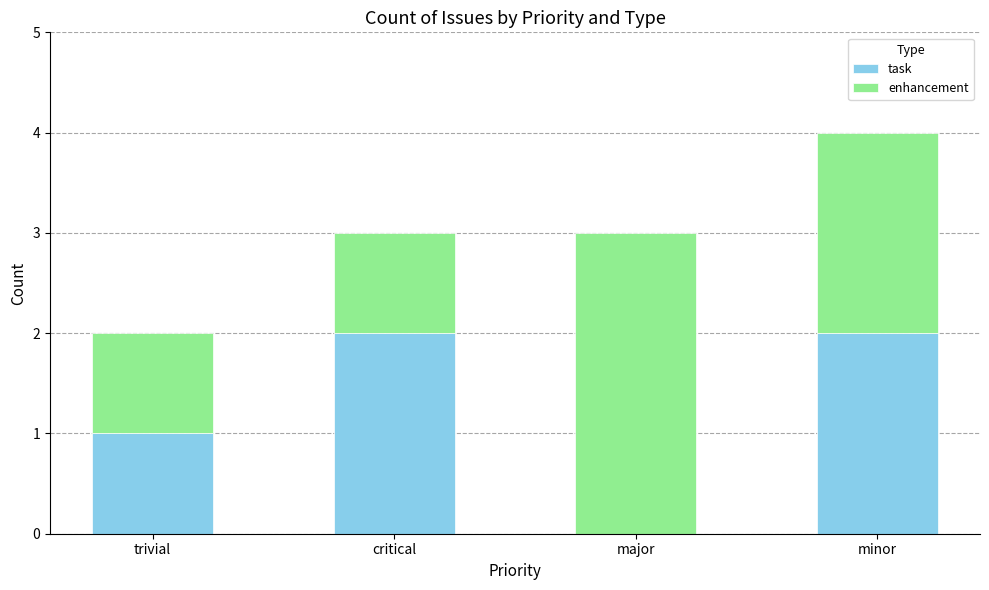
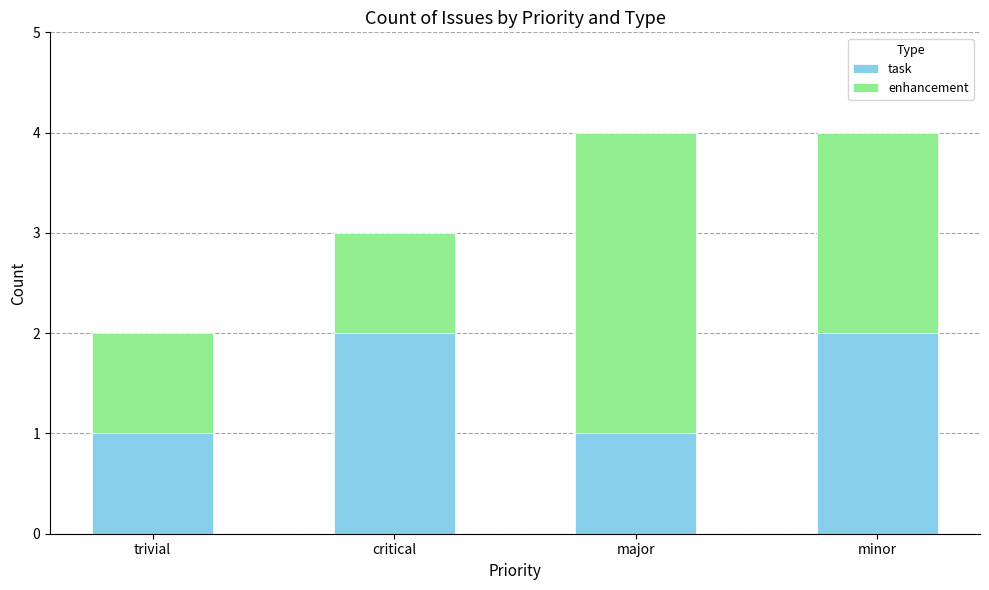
  {
    "task": {
      "trivial": 1,
      "critical": 2,
-     "major": 0,
+     "major": 1,
      "minor": 2
    },
    "enhancement": {
      "trivial": 1,
      "critical": 1,
      "major": 3,
      "minor": 2
    }
  }
